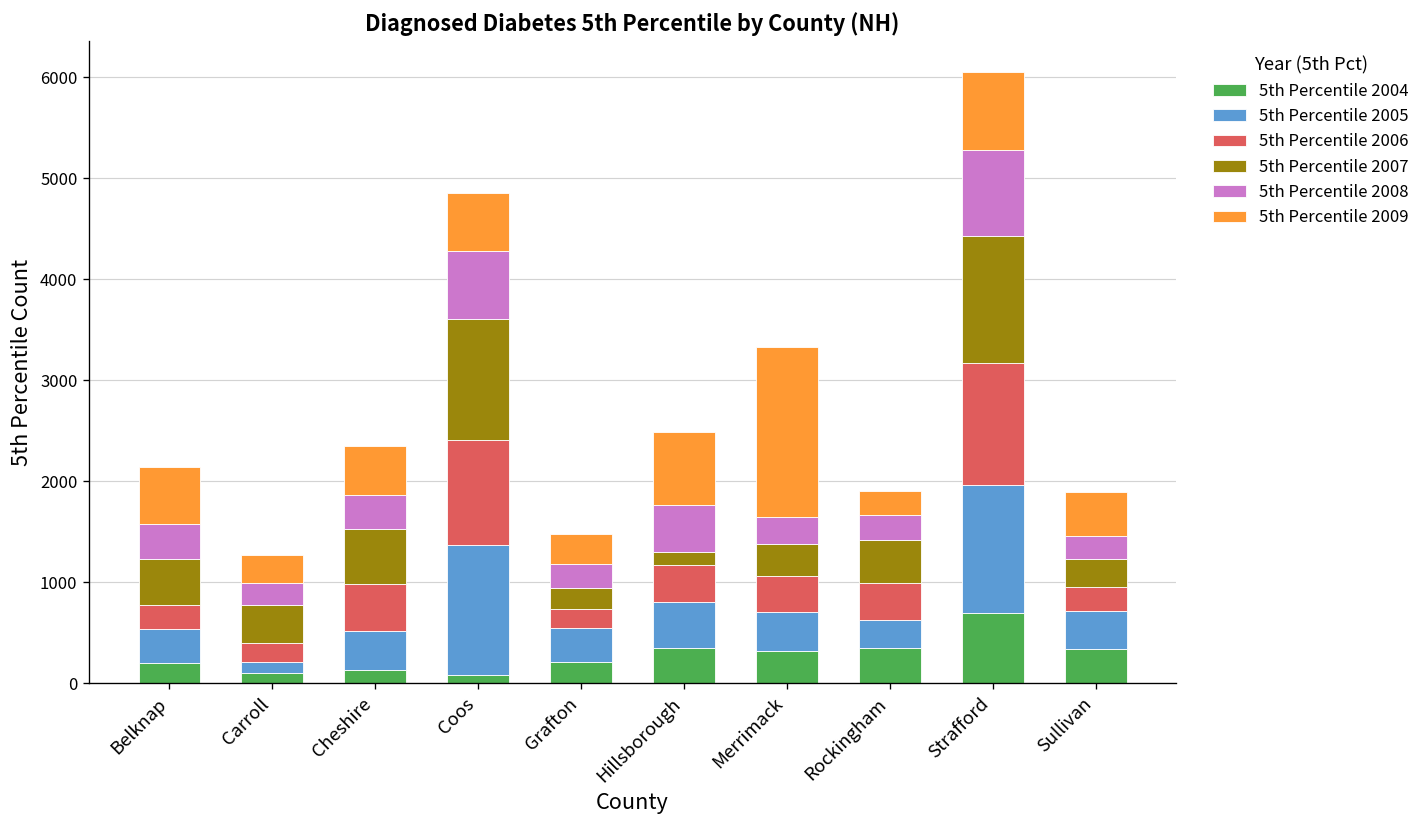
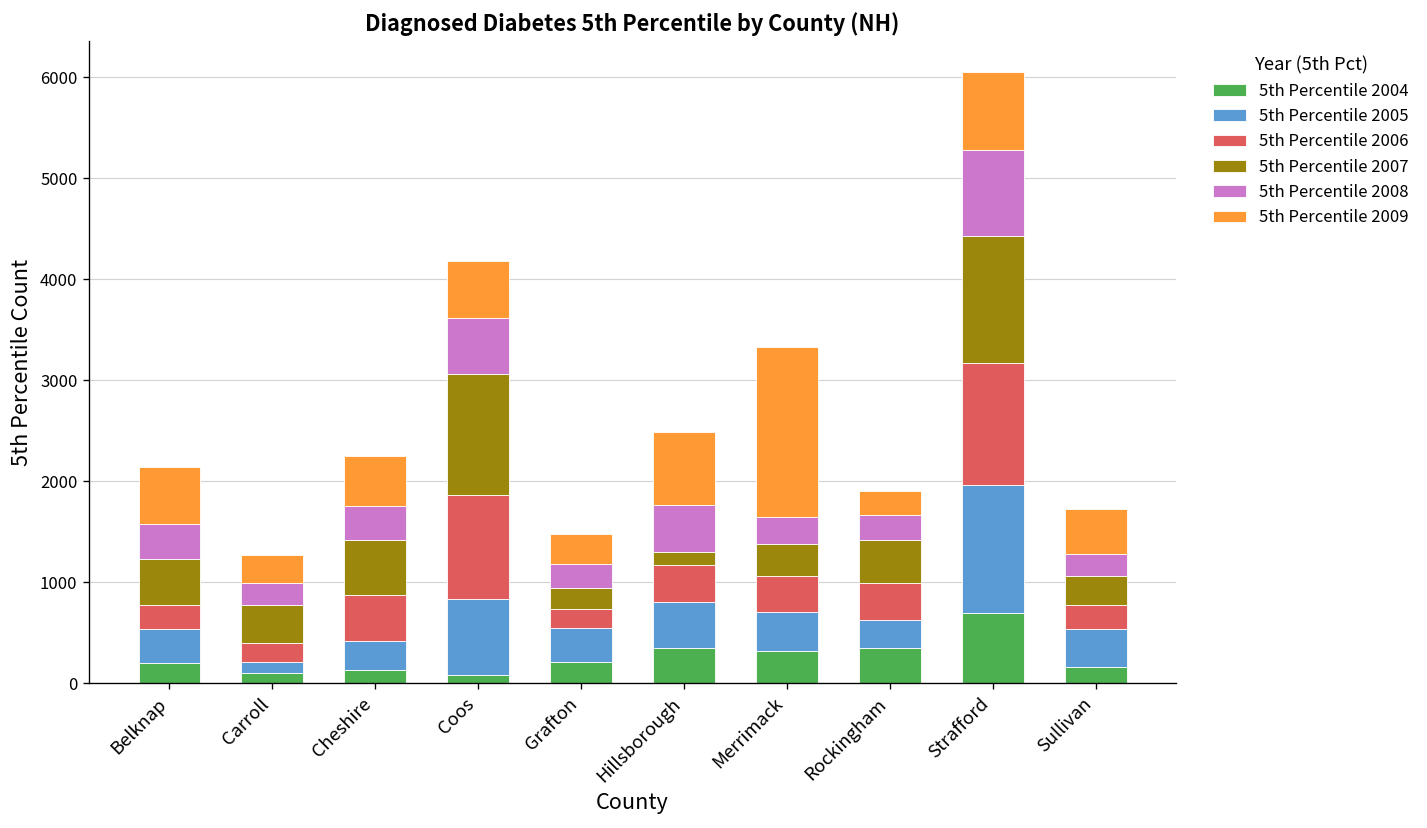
  {
    "5th Percentile 2004": {
      "Belknap": 200,
      "Carroll": 100,
      "Cheshire": 100,
      "Coos": 100,
      "Grafton": 200,
      "Hillsborough": 400,
      "Merrimack": 300,
      "Rockingham": 300,
      "Strafford": 700,
-     "Sullivan": 300
+     "Sullivan": 200
    },
    "5th Percentile 2005": {
      "Belknap": 300,
      "Carroll": 100,
-     "Cheshire": 400,
-     "Coos": 1300,
+     "Cheshire": 300,
+     "Coos": 700,
      "Grafton": 300,
      "Hillsborough": 500,
      "Merrimack": 400,
      "Rockingham": 300,
      "Strafford": 1300,
      "Sullivan": 400
    },
    "5th Percentile 2006": {
      "Belknap": 200,
      "Carroll": 200,
      "Cheshire": 500,
      "Coos": 1000,
      "Grafton": 200,
      "Hillsborough": 400,
      "Merrimack": 400,
      "Rockingham": 400,
      "Strafford": 1200,
      "Sullivan": 200
    },
    "5th Percentile 2007": {
      "Belknap": 500,
      "Carroll": 400,
      "Cheshire": 500,
      "Coos": 1200,
      "Grafton": 200,
      "Hillsborough": 100,
      "Merrimack": 300,
      "Rockingham": 400,
      "Strafford": 1300,
      "Sullivan": 300
    },
    "5th Percentile 2008": {
      "Belknap": 300,
      "Carroll": 200,
      "Cheshire": 300,
-     "Coos": 700,
+     "Coos": 500,
      "Grafton": 200,
      "Hillsborough": 500,
      "Merrimack": 300,
      "Rockingham": 300,
      "Strafford": 900,
      "Sullivan": 200
    },
    "5th Percentile 2009": {
      "Belknap": 600,
      "Carroll": 300,
      "Cheshire": 500,
      "Coos": 600,
      "Grafton": 300,
      "Hillsborough": 700,
      "Merrimack": 1700,
      "Rockingham": 200,
      "Strafford": 800,
      "Sullivan": 400
    }
  }
